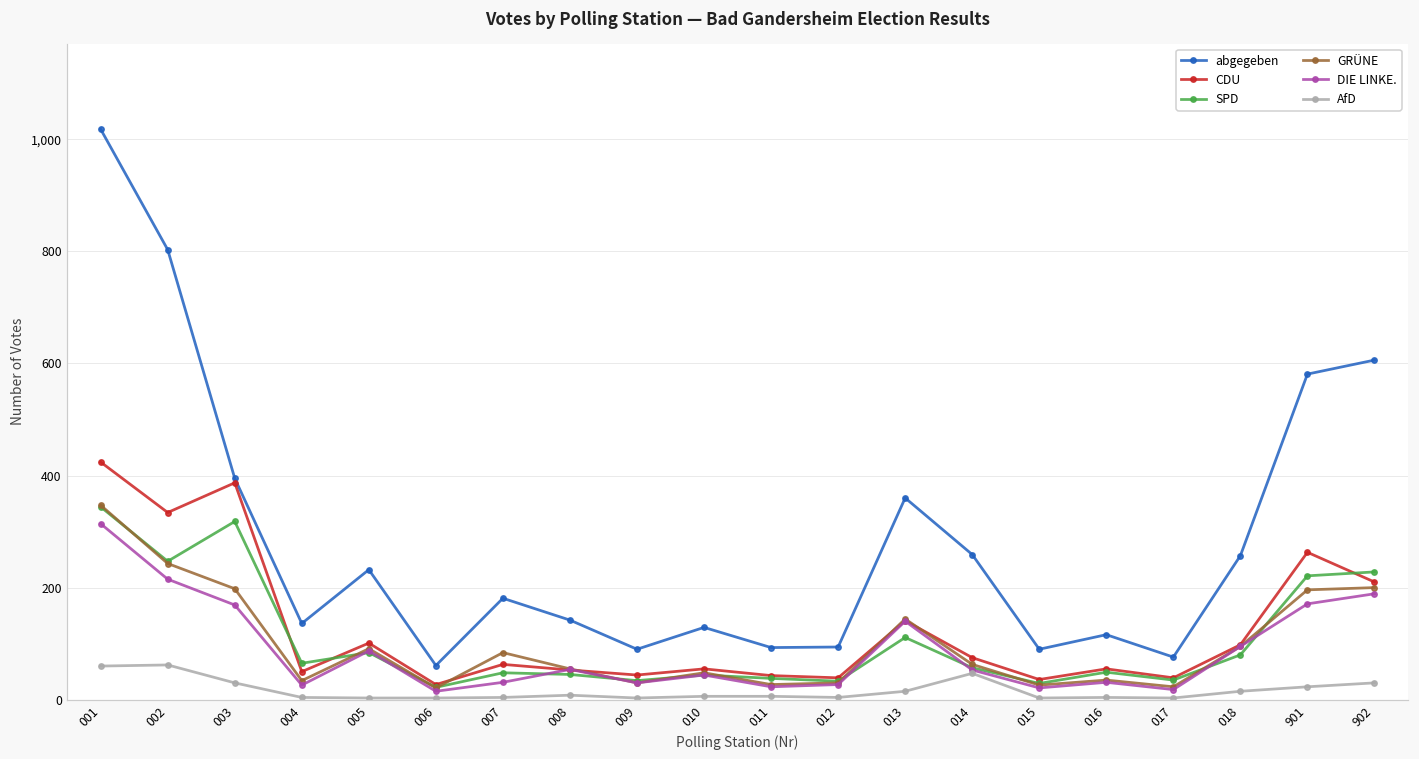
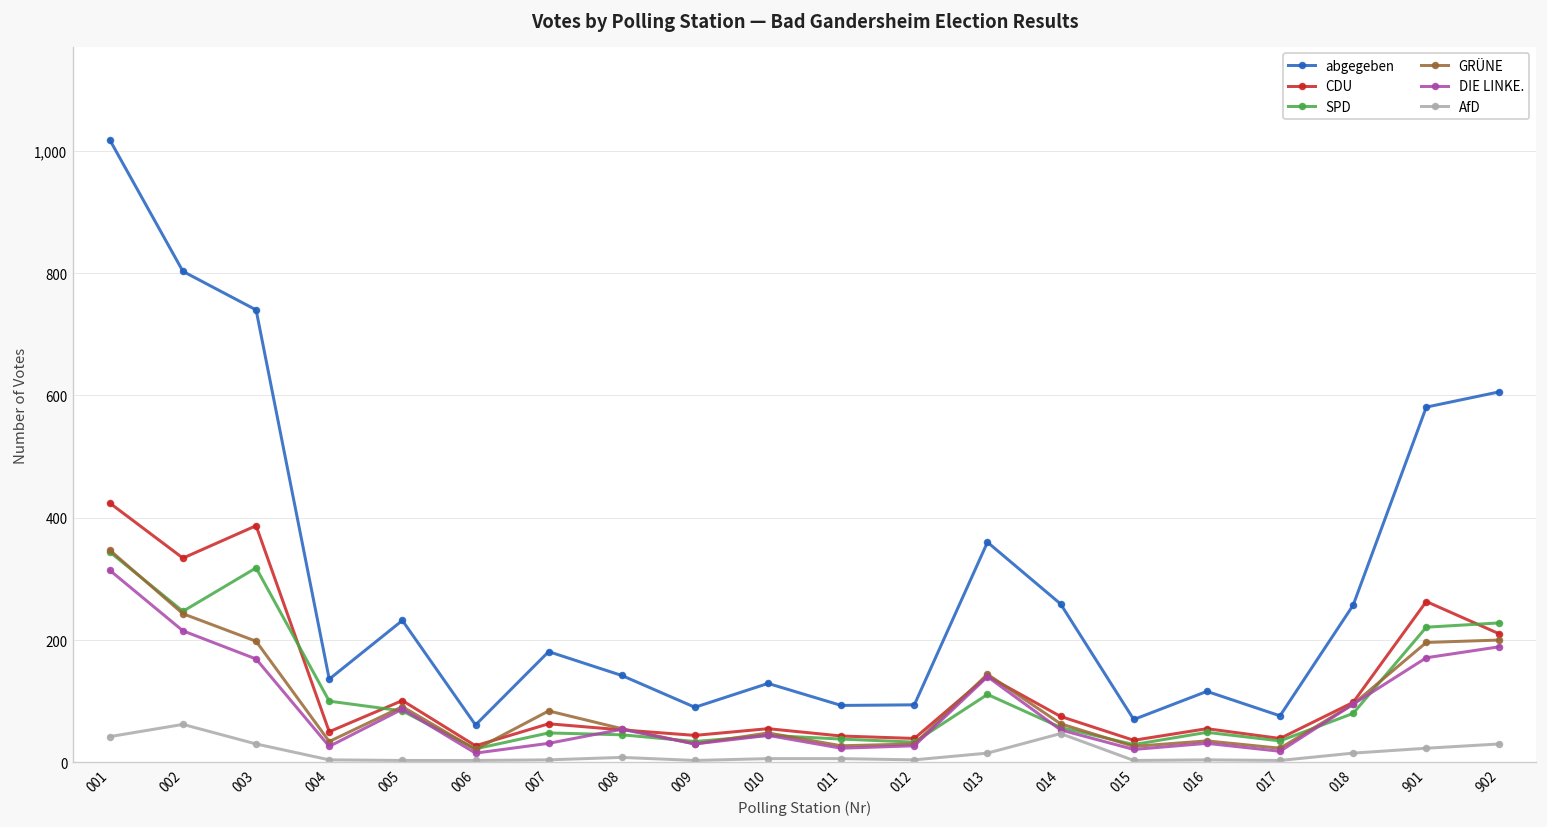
  {
    "abgegeben": {
      "001": "1,020",
      "002": "800",
-     "003": "400",
+     "003": "740",
      "004": "140",
      "005": "230",
      "006": "60",
      "007": "180",
      "008": "140",
      "009": "90",
      "010": "130",
      "011": "90",
      "012": "90",
      "013": "360",
      "014": "260",
-     "015": "90",
+     "015": "70",
      "016": "120",
      "017": "80",
      "018": "260",
      "901": "580",
      "902": "610"
    },
    "CDU": {
      "001": "420",
      "002": "330",
      "003": "390",
      "004": "50",
      "005": "100",
      "006": "30",
      "007": "60",
      "009": "40",
      "010": "60",
      "012": "40",
      "014": "80",
      "015": "40",
      "016": "60",
      "901": "260",
      "902": "210"
    },
    "SPD": {
      "003": "320",
-     "004": "70",
+     "004": "100",
      "007": "50",
      "008": "50",
      "013": "110",
      "016": "50",
      "018": "80",
      "901": "220",
      "902": "230"
    },
    "GRÜNE": {
      "003": "200",
      "004": "30",
      "007": "80",
      "014": "60",
      "901": "200",
      "902": "200"
    },
    "DIE LINKE.": {
      "001": "310",
      "002": "220",
      "003": "170",
      "004": "30",
      "006": "20",
      "007": "30",
      "015": "20",
      "901": "170",
      "902": "190"
    },
    "AfD": {
-     "001": "60",
+     "001": "40",
      "002": "60",
      "003": "30",
      "004": "0",
      "005": "0",
      "006": "0",
      "007": "0",
      "008": "10",
      "009": "0",
      "010": "10",
      "011": "10",
      "012": "0",
      "013": "20",
      "014": "50",
      "015": "0",
      "016": "0",
      "017": "0",
      "018": "20",
      "901": "20",
      "902": "30"
    }
  }
